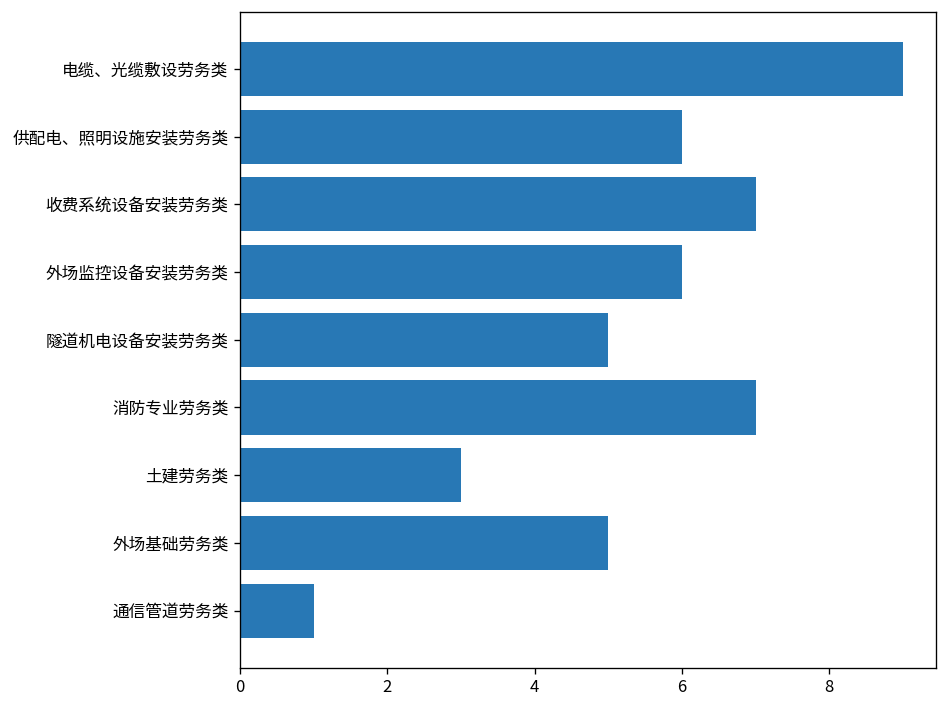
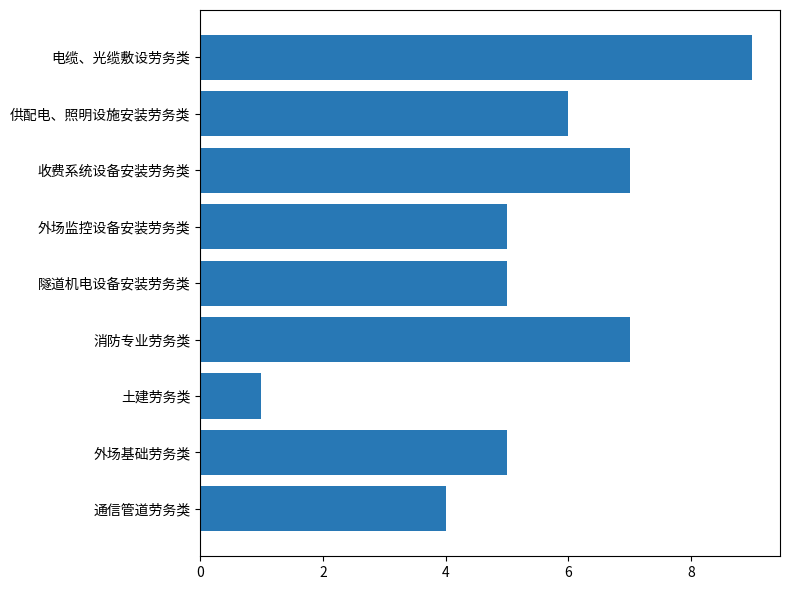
  {
    "电缆、光缆敷设劳务类": 9,
    "供配电、照明设施安装劳务类": 6,
    "收费系统设备安装劳务类": 7,
-   "外场监控设备安装劳务类": 6,
+   "外场监控设备安装劳务类": 5,
    "隧道机电设备安装劳务类": 5,
    "消防专业劳务类": 7,
-   "土建劳务类": 3,
+   "土建劳务类": 1,
    "外场基础劳务类": 5,
-   "通信管道劳务类": 1
+   "通信管道劳务类": 4
  }
